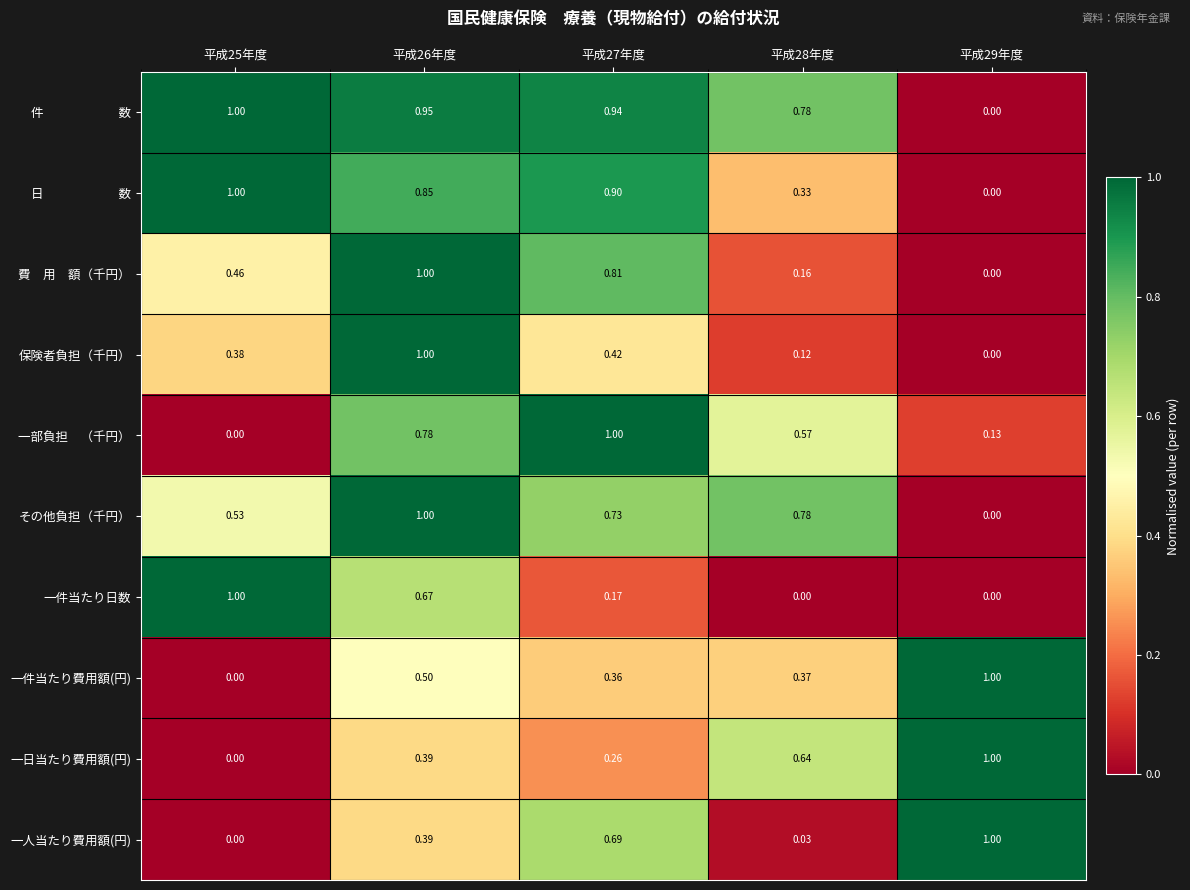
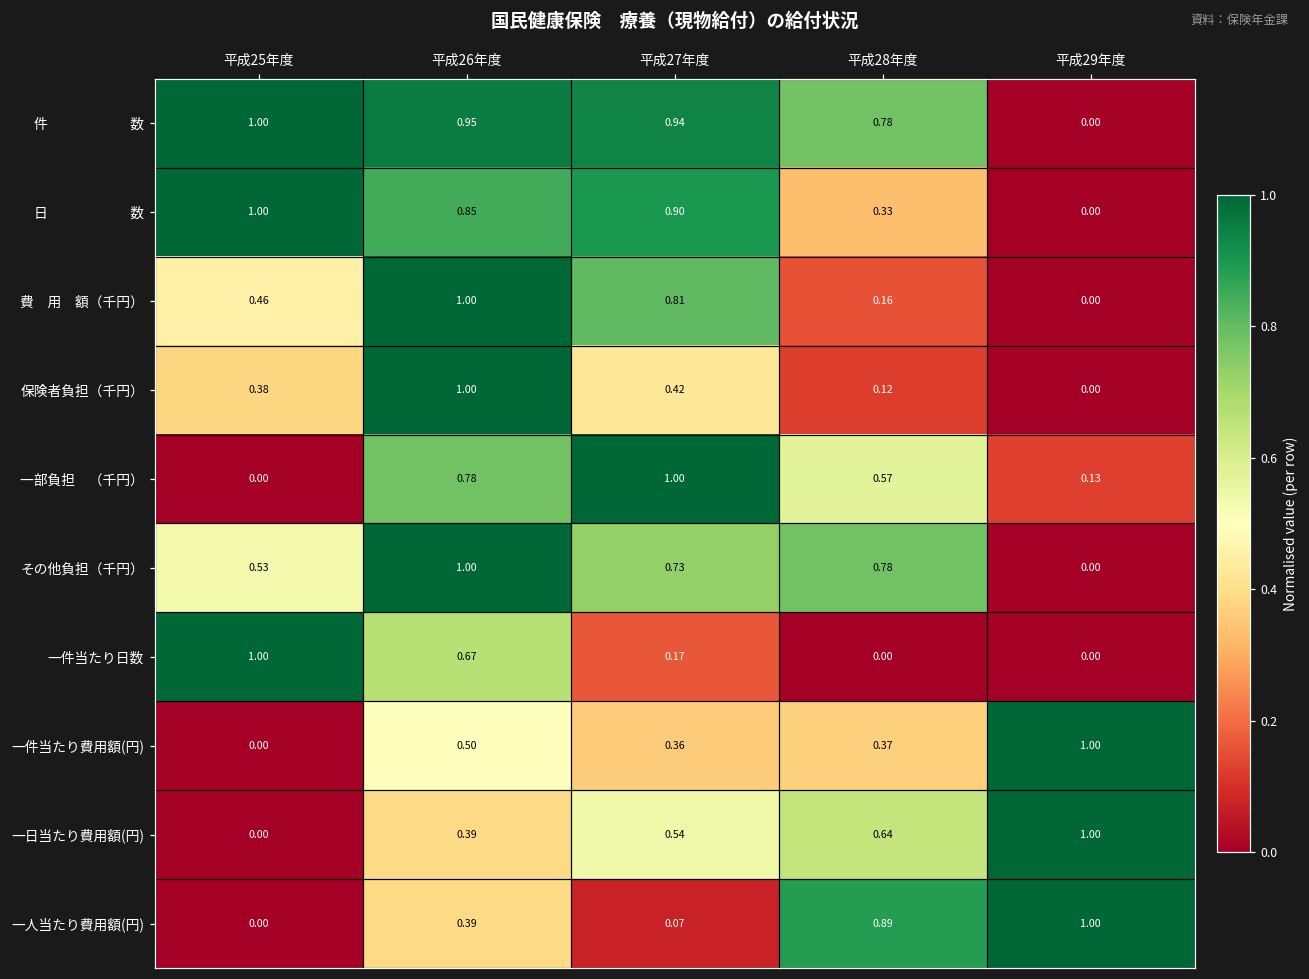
  {
    "件 数": {
      "平成25年度": 1.00,
      "平成26年度": 0.95,
      "平成27年度": 0.94,
      "平成28年度": 0.78,
      "平成29年度": 0.00
    },
    "日 数": {
      "平成25年度": 1.00,
      "平成26年度": 0.85,
      "平成27年度": 0.90,
      "平成28年度": 0.33,
      "平成29年度": 0.00
    },
    "費 用 額（千円）": {
      "平成25年度": 0.46,
      "平成26年度": 1.00,
      "平成27年度": 0.81,
      "平成28年度": 0.16,
      "平成29年度": 0.00
    },
    "保険者負担（千円）": {
      "平成25年度": 0.38,
      "平成26年度": 1.00,
      "平成27年度": 0.42,
      "平成28年度": 0.12,
      "平成29年度": 0.00
    },
    "一部負担 （千円）": {
      "平成25年度": 0.00,
      "平成26年度": 0.78,
      "平成27年度": 1.00,
      "平成28年度": 0.57,
      "平成29年度": 0.13
    },
    "その他負担（千円）": {
      "平成25年度": 0.53,
      "平成26年度": 1.00,
      "平成27年度": 0.73,
      "平成28年度": 0.78,
      "平成29年度": 0.00
    },
    "一件当たり日数": {
      "平成25年度": 1.00,
      "平成26年度": 0.67,
      "平成27年度": 0.17,
      "平成28年度": 0.00,
      "平成29年度": 0.00
    },
    "一件当たり費用額(円)": {
      "平成25年度": 0.00,
      "平成26年度": 0.50,
      "平成27年度": 0.36,
      "平成28年度": 0.37,
      "平成29年度": 1.00
    },
    "一日当たり費用額(円)": {
      "平成25年度": 0.00,
      "平成26年度": 0.39,
-     "平成27年度": 0.26,
+     "平成27年度": 0.54,
      "平成28年度": 0.64,
      "平成29年度": 1.00
    },
    "一人当たり費用額(円)": {
      "平成25年度": 0.00,
      "平成26年度": 0.39,
-     "平成27年度": 0.69,
-     "平成28年度": 0.03,
+     "平成27年度": 0.07,
+     "平成28年度": 0.89,
      "平成29年度": 1.00
    }
  }
